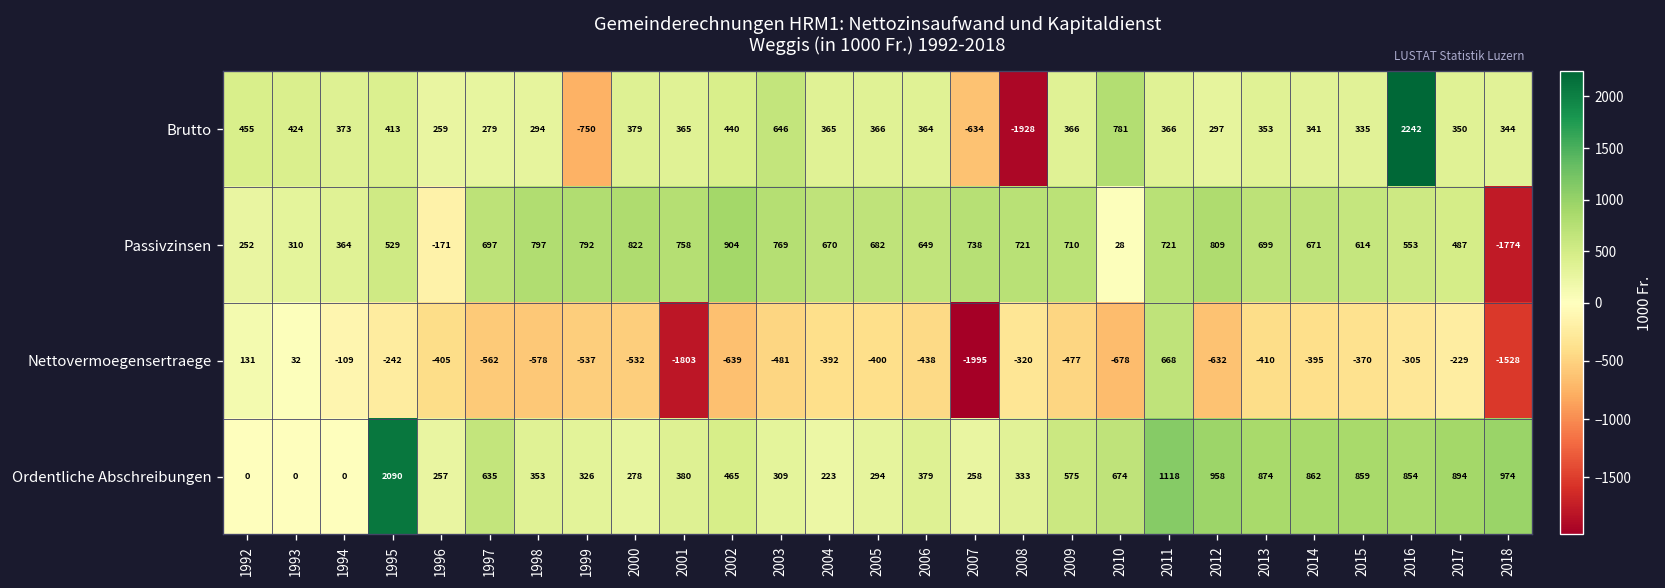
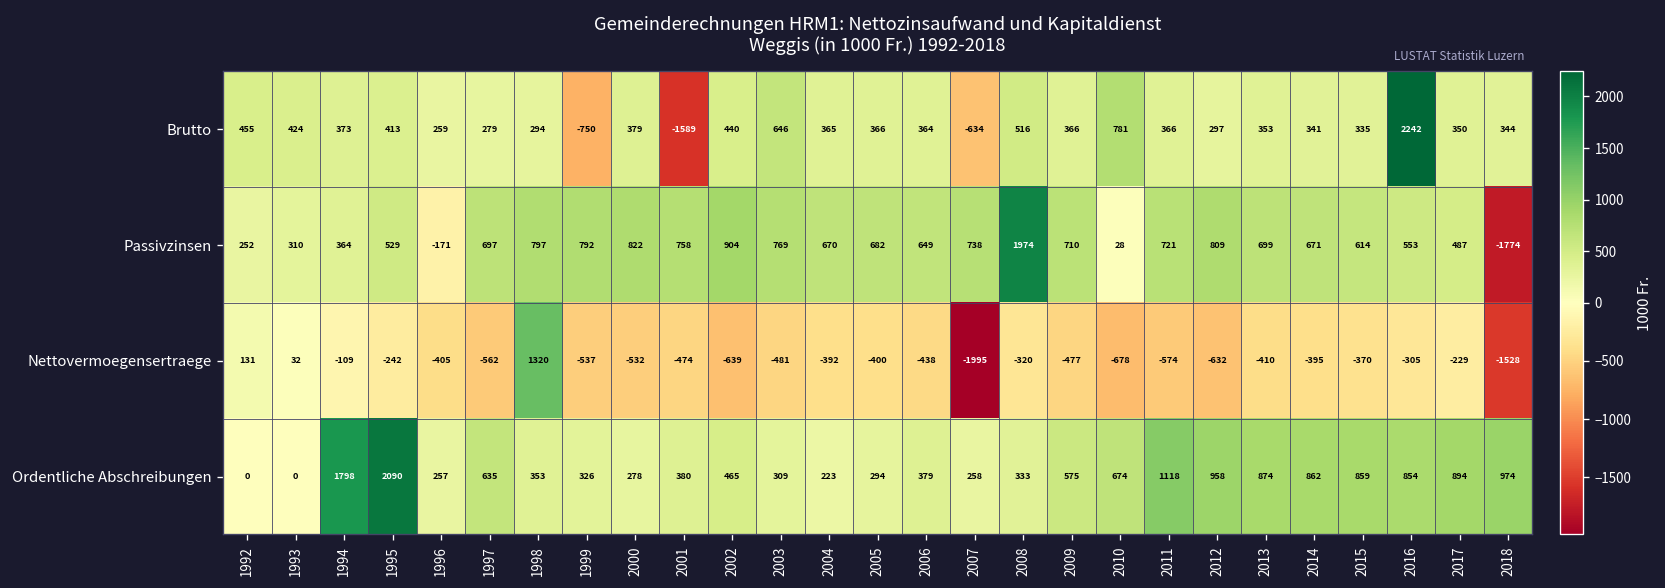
  {
    "Brutto": {
      "1992": 455,
      "1993": 424,
      "1994": 373,
      "1995": 413,
      "1996": 259,
      "1997": 279,
      "1998": 294,
      "1999": -750,
      "2000": 379,
-     "2001": 365,
+     "2001": -1589,
      "2002": 440,
      "2003": 646,
      "2004": 365,
      "2005": 366,
      "2006": 364,
      "2007": -634,
-     "2008": -1928,
+     "2008": 516,
      "2009": 366,
      "2010": 781,
      "2011": 366,
      "2012": 297,
      "2013": 353,
      "2014": 341,
      "2015": 335,
      "2016": 2242,
      "2017": 350,
      "2018": 344
    },
    "Passivzinsen": {
      "1992": 252,
      "1993": 310,
      "1994": 364,
      "1995": 529,
      "1996": -171,
      "1997": 697,
      "1998": 797,
      "1999": 792,
      "2000": 822,
      "2001": 758,
      "2002": 904,
      "2003": 769,
      "2004": 670,
      "2005": 682,
      "2006": 649,
      "2007": 738,
-     "2008": 721,
+     "2008": 1974,
      "2009": 710,
      "2010": 28,
      "2011": 721,
      "2012": 809,
      "2013": 699,
      "2014": 671,
      "2015": 614,
      "2016": 553,
      "2017": 487,
      "2018": -1774
    },
    "Nettovermoegensertraege": {
      "1992": 131,
      "1993": 32,
      "1994": -109,
      "1995": -242,
      "1996": -405,
      "1997": -562,
-     "1998": -578,
+     "1998": 1320,
      "1999": -537,
      "2000": -532,
-     "2001": -1803,
+     "2001": -474,
      "2002": -639,
      "2003": -481,
      "2004": -392,
      "2005": -400,
      "2006": -438,
      "2007": -1995,
      "2008": -320,
      "2009": -477,
      "2010": -678,
-     "2011": 668,
+     "2011": -574,
      "2012": -632,
      "2013": -410,
      "2014": -395,
      "2015": -370,
      "2016": -305,
      "2017": -229,
      "2018": -1528
    },
    "Ordentliche Abschreibungen": {
      "1992": 0,
      "1993": 0,
-     "1994": 0,
+     "1994": 1798,
      "1995": 2090,
      "1996": 257,
      "1997": 635,
      "1998": 353,
      "1999": 326,
      "2000": 278,
      "2001": 380,
      "2002": 465,
      "2003": 309,
      "2004": 223,
      "2005": 294,
      "2006": 379,
      "2007": 258,
      "2008": 333,
      "2009": 575,
      "2010": 674,
      "2011": 1118,
      "2012": 958,
      "2013": 874,
      "2014": 862,
      "2015": 859,
      "2016": 854,
      "2017": 894,
      "2018": 974
    }
  }
